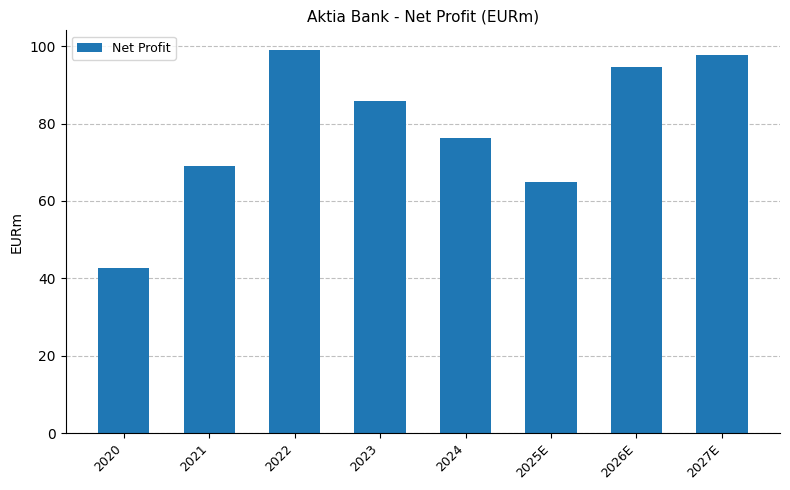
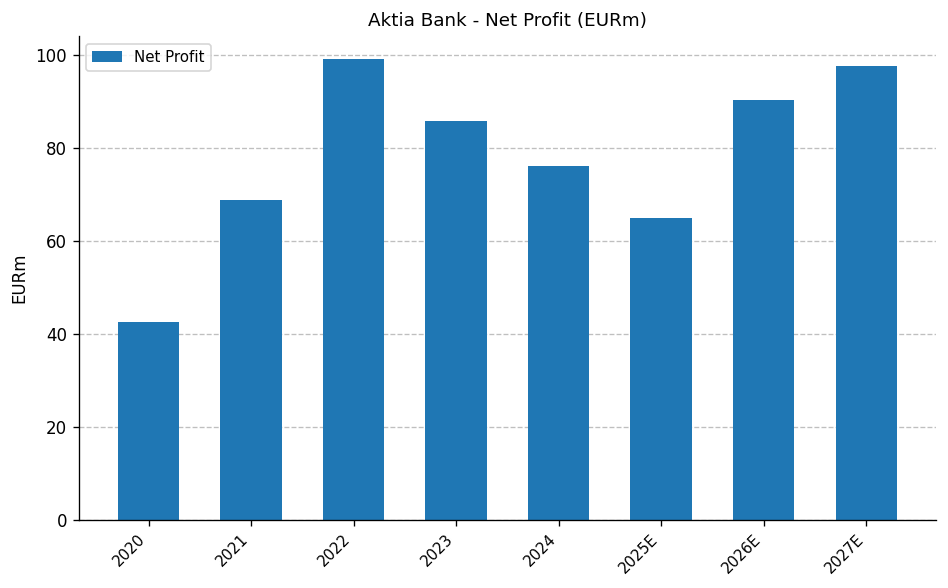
  {
    "2020": 43,
    "2021": 69,
    "2022": 99,
    "2023": 86,
    "2024": 76,
    "2025E": 65,
-   "2026E": 95,
+   "2026E": 90,
    "2027E": 98
  }
